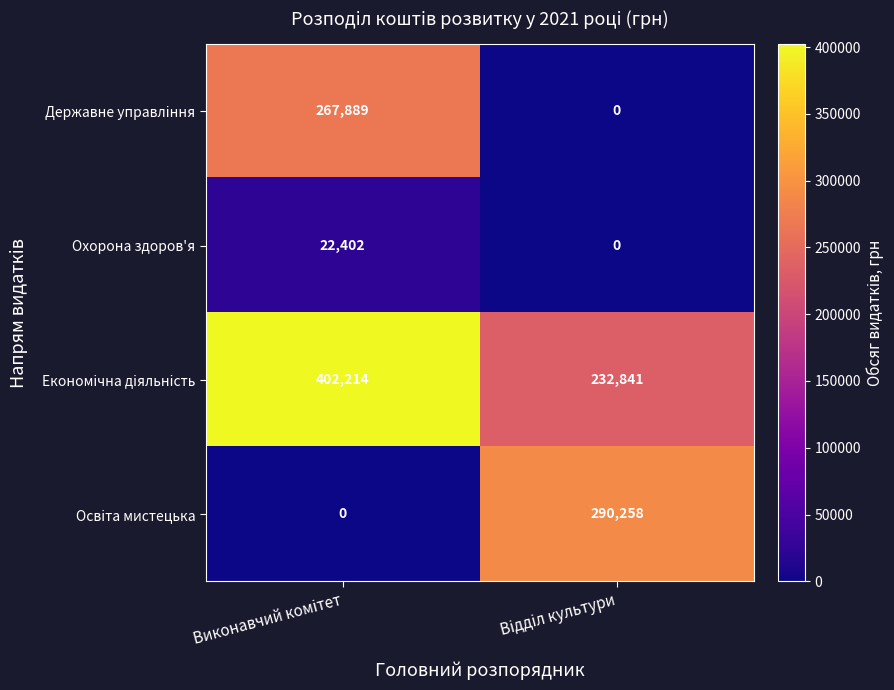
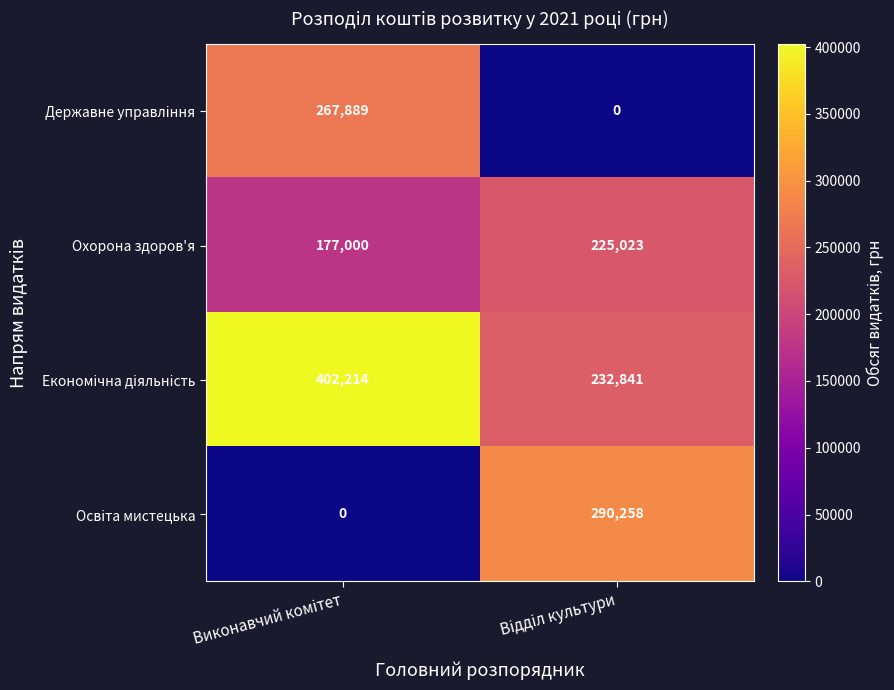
  {
    "Державне управління": {
      "Виконавчий комітет": "267,889",
      "Відділ культури": "0"
    },
    "Охорона здоров'я": {
-     "Виконавчий комітет": "22,402",
-     "Відділ культури": "0"
+     "Виконавчий комітет": "177,000",
+     "Відділ культури": "225,023"
    },
    "Економічна діяльність": {
      "Виконавчий комітет": "402,214",
      "Відділ культури": "232,841"
    },
    "Освіта мистецька": {
      "Виконавчий комітет": "0",
      "Відділ культури": "290,258"
    }
  }
